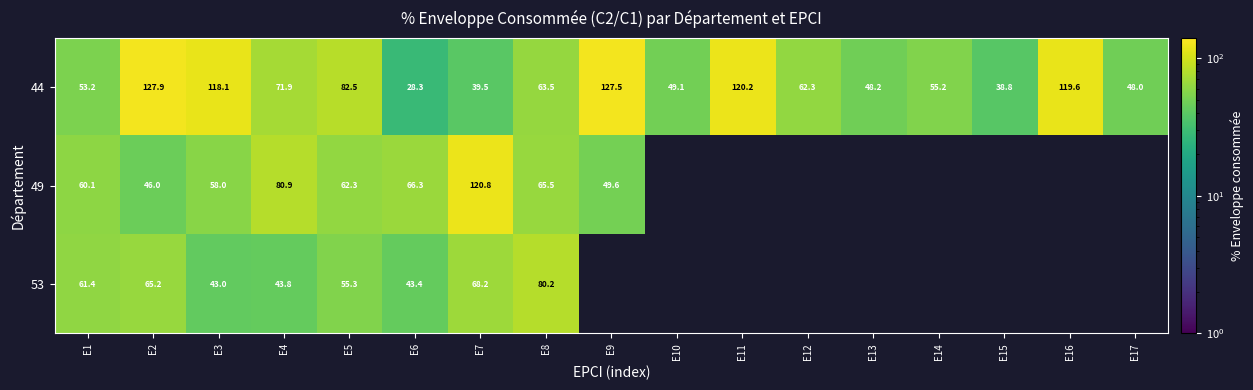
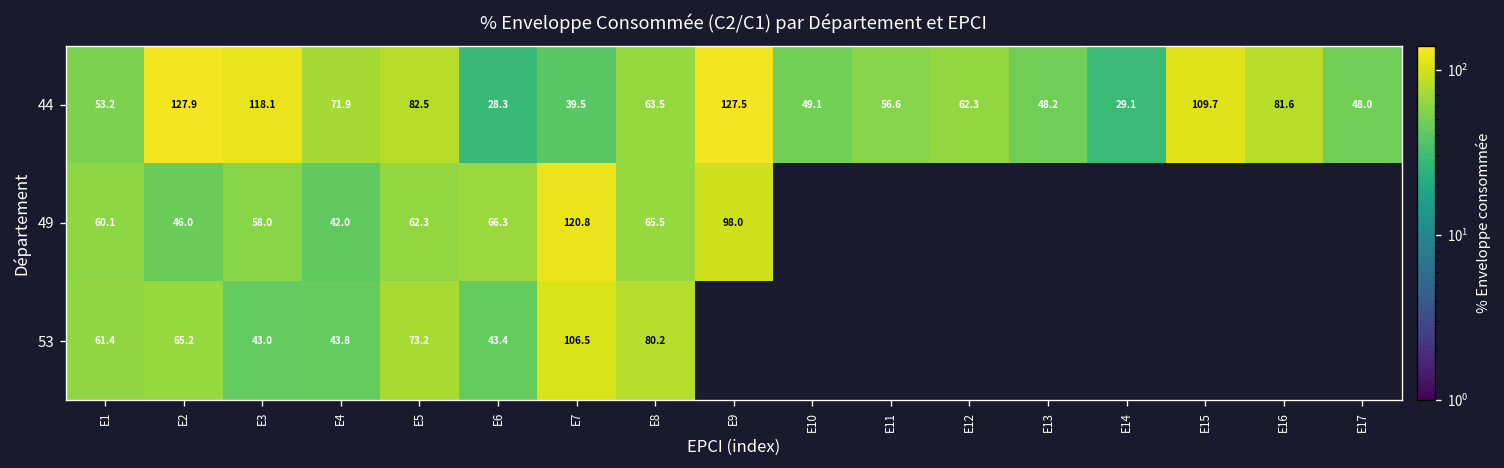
  {
    "44": {
      "E1": 53.2,
      "E2": 127.9,
      "E3": 118.1,
      "E4": 71.9,
      "E5": 82.5,
      "E6": 28.3,
      "E7": 39.5,
      "E8": 63.5,
      "E9": 127.5,
      "E10": 49.1,
-     "E11": 120.2,
+     "E11": 56.6,
      "E12": 62.3,
      "E13": 48.2,
-     "E14": 55.2,
-     "E15": 38.8,
-     "E16": 119.6,
+     "E14": 29.1,
+     "E15": 109.7,
+     "E16": 81.6,
      "E17": 48.0
    },
    "49": {
      "E1": 60.1,
      "E2": 46.0,
      "E3": 58.0,
-     "E4": 80.9,
+     "E4": 42.0,
      "E5": 62.3,
      "E6": 66.3,
      "E7": 120.8,
      "E8": 65.5,
-     "E9": 49.6
+     "E9": 98.0
    },
    "53": {
      "E1": 61.4,
      "E2": 65.2,
      "E3": 43.0,
      "E4": 43.8,
-     "E5": 55.3,
+     "E5": 73.2,
      "E6": 43.4,
-     "E7": 68.2,
+     "E7": 106.5,
      "E8": 80.2
    }
  }
